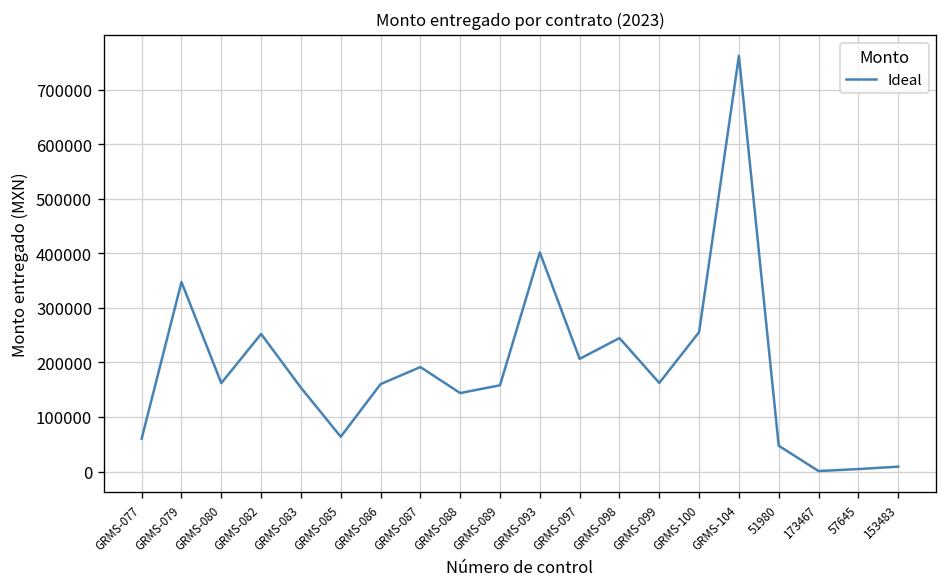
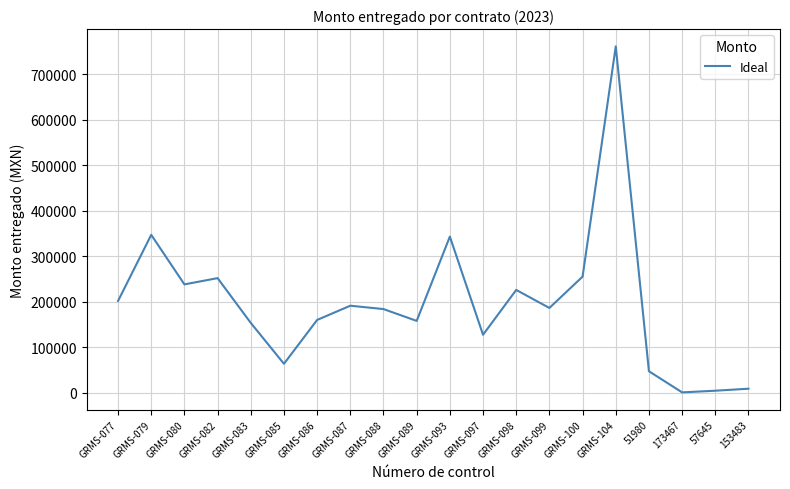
  {
-   "GRMS-077": 60000,
+   "GRMS-077": 200000,
    "GRMS-079": 350000,
-   "GRMS-080": 160000,
+   "GRMS-080": 240000,
    "GRMS-082": 250000,
    "GRMS-083": 150000,
    "GRMS-085": 60000,
    "GRMS-086": 160000,
    "GRMS-087": 190000,
-   "GRMS-088": 140000,
+   "GRMS-088": 180000,
    "GRMS-089": 160000,
-   "GRMS-093": 400000,
-   "GRMS-097": 210000,
-   "GRMS-098": 240000,
-   "GRMS-099": 160000,
+   "GRMS-093": 340000,
+   "GRMS-097": 130000,
+   "GRMS-098": 230000,
+   "GRMS-099": 190000,
    "GRMS-100": 260000,
    "GRMS-104": 760000,
    "51980": 50000,
    "173467": 0,
    "57645": 0,
    "153483": 10000
  }
